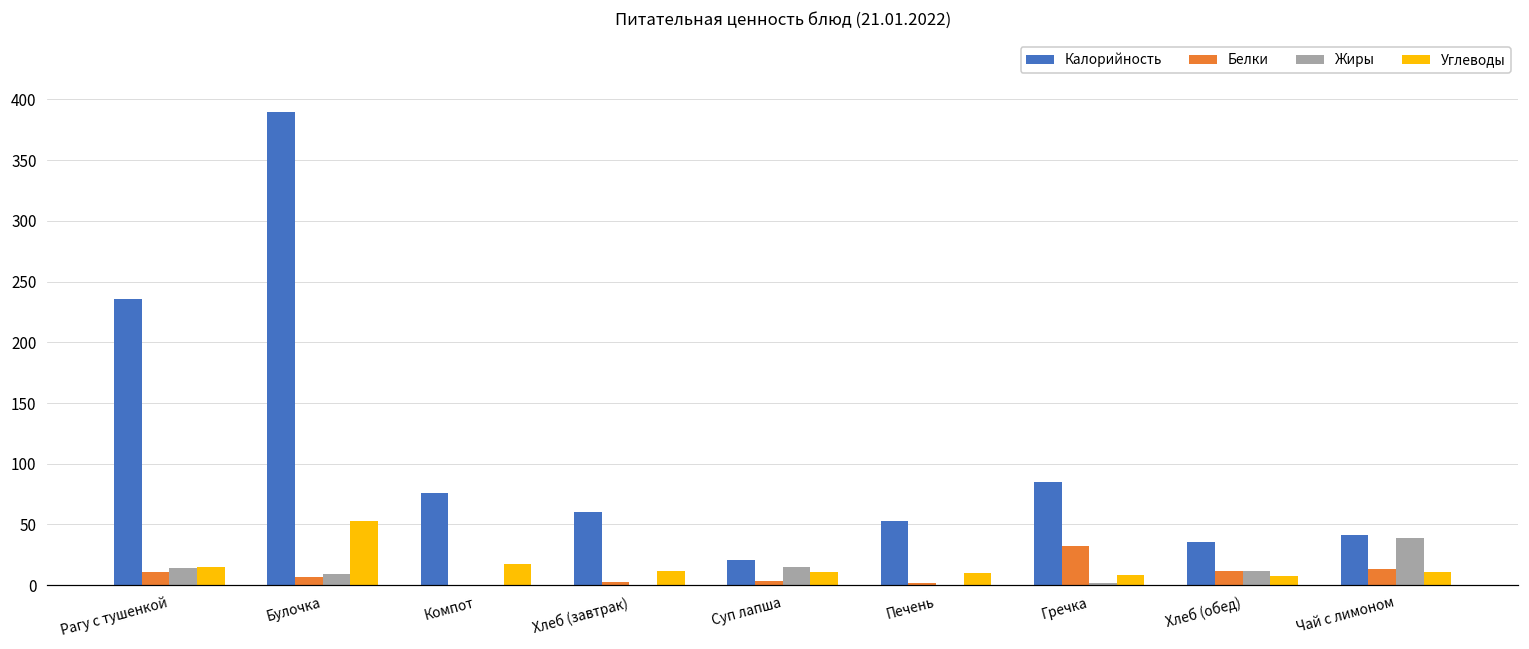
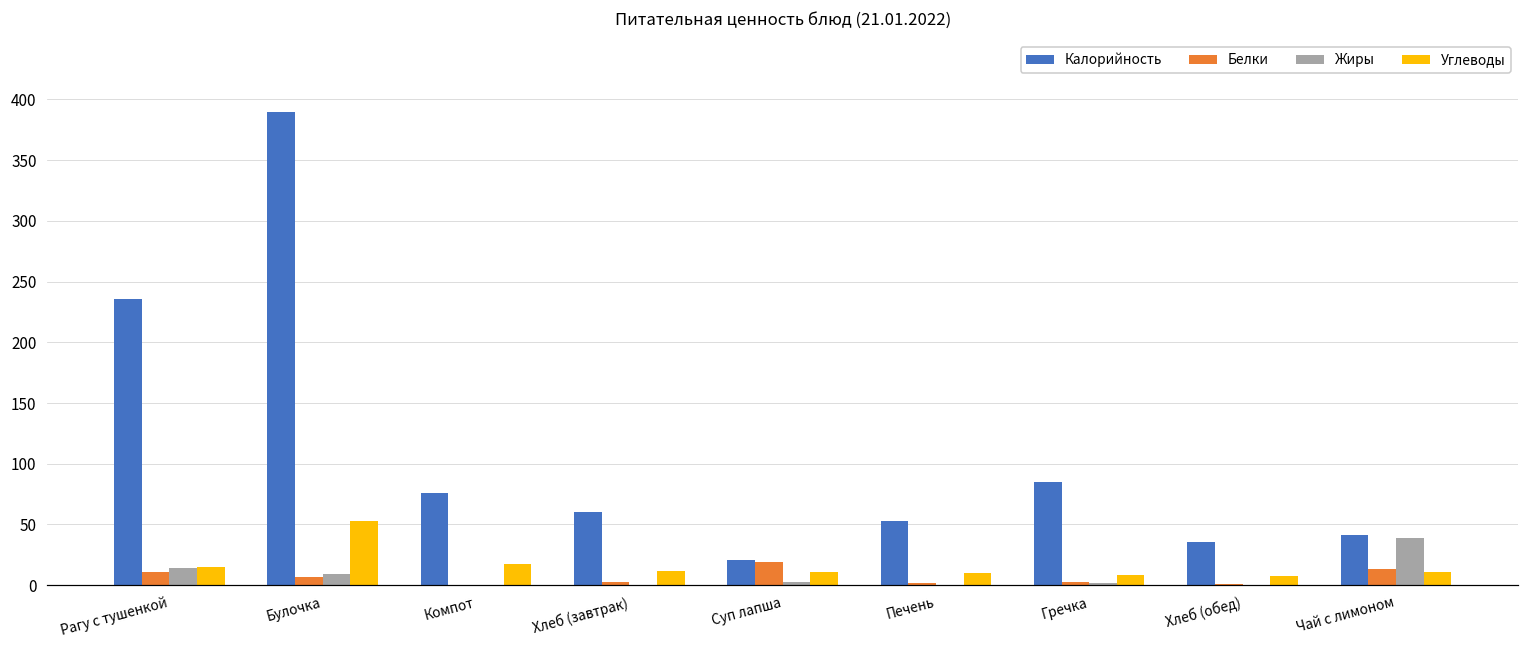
  {
    "Калорийность": {
      "Рагу с тушенкой": 236,
      "Булочка": 390,
      "Компот": 76,
      "Хлеб (завтрак)": 60,
      "Суп лапша": 20,
      "Печень": 53,
      "Гречка": 85,
      "Хлеб (обед)": 35,
      "Чай с лимоном": 41
    },
    "Белки": {
      "Рагу с тушенкой": 11,
      "Булочка": 7,
      "Хлеб (завтрак)": 2,
-     "Суп лапша": 3,
-     "Гречка": 32,
-     "Хлеб (обед)": 11,
+     "Суп лапша": 19,
+     "Гречка": 2,
+     "Хлеб (обед)": 1,
      "Чай с лимоном": 14
    },
    "Жиры": {
      "Рагу с тушенкой": 14,
      "Булочка": 9,
      "Компот": 0,
-     "Суп лапша": 15,
-     "Хлеб (обед)": 11,
+     "Суп лапша": 3,
+     "Хлеб (обед)": 0,
      "Чай с лимоном": 39
    },
    "Углеводы": {
      "Рагу с тушенкой": 15,
      "Булочка": 53,
      "Компот": 17,
      "Хлеб (завтрак)": 11,
      "Суп лапша": 11,
      "Печень": 10,
      "Гречка": 8,
      "Хлеб (обед)": 7,
      "Чай с лимоном": 11
    }
  }
